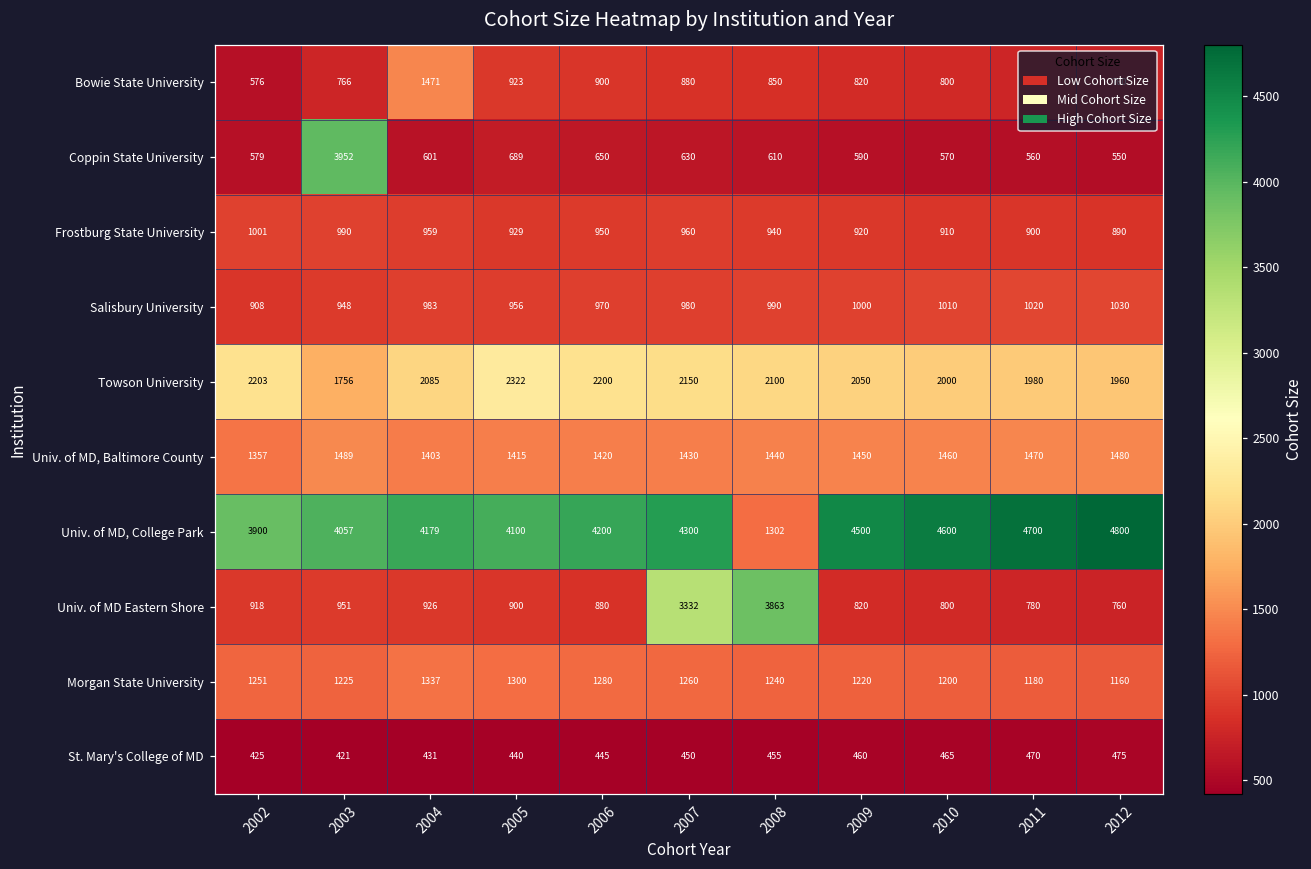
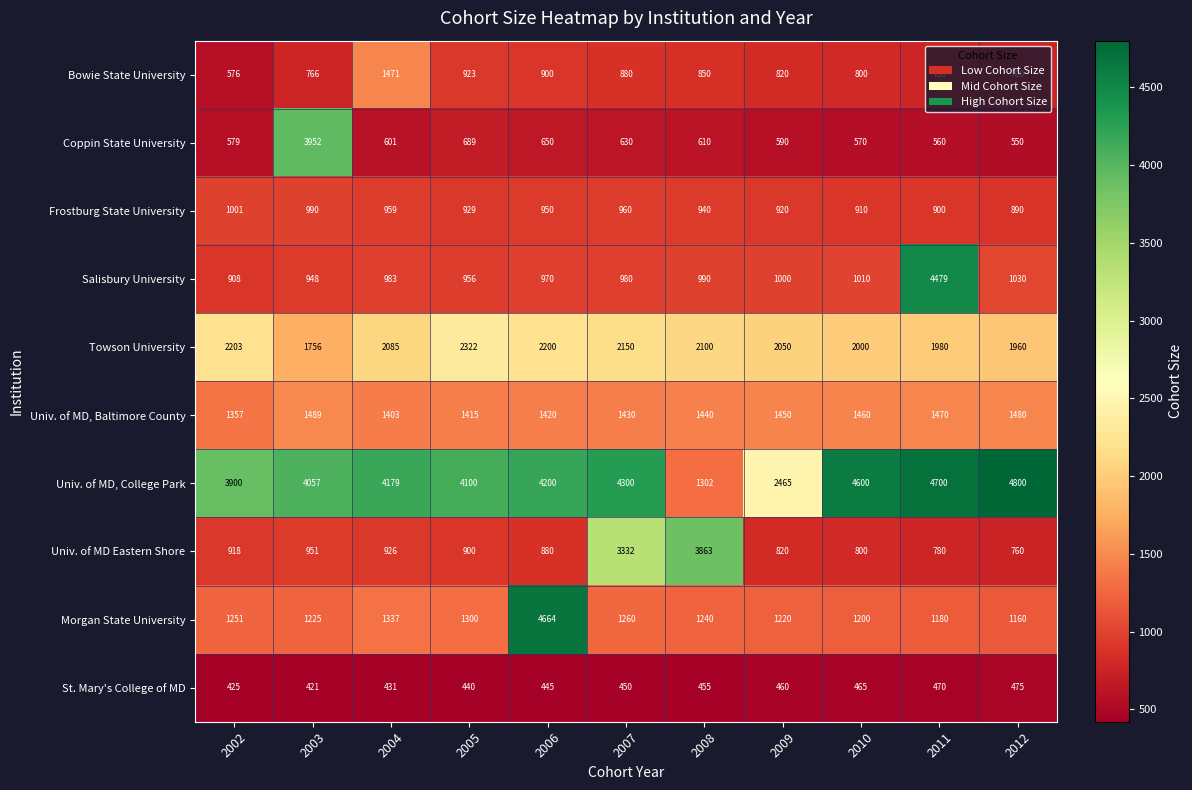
  {
    "Bowie State University": {
      "2002": 576,
      "2003": 766,
      "2004": 1471,
      "2005": 923,
      "2006": 900,
      "2007": 880,
      "2008": 850,
      "2009": 820,
      "2010": 800
    },
    "Coppin State University": {
      "2002": 579,
      "2003": 3952,
      "2004": 601,
      "2005": 689,
      "2006": 650,
      "2007": 630,
      "2008": 610,
      "2009": 590,
      "2010": 570,
      "2011": 560,
      "2012": 550
    },
    "Frostburg State University": {
      "2002": 1001,
      "2003": 990,
      "2004": 959,
      "2005": 929,
      "2006": 950,
      "2007": 960,
      "2008": 940,
      "2009": 920,
      "2010": 910,
      "2011": 900,
      "2012": 890
    },
    "Salisbury University": {
      "2002": 908,
      "2003": 948,
      "2004": 983,
      "2005": 956,
      "2006": 970,
      "2007": 980,
      "2008": 990,
      "2009": 1000,
      "2010": 1010,
-     "2011": 1020,
+     "2011": 4479,
      "2012": 1030
    },
    "Towson University": {
      "2002": 2203,
      "2003": 1756,
      "2004": 2085,
      "2005": 2322,
      "2006": 2200,
      "2007": 2150,
      "2008": 2100,
      "2009": 2050,
      "2010": 2000,
      "2011": 1980,
      "2012": 1960
    },
    "Univ. of MD, Baltimore County": {
      "2002": 1357,
      "2003": 1489,
      "2004": 1403,
      "2005": 1415,
      "2006": 1420,
      "2007": 1430,
      "2008": 1440,
      "2009": 1450,
      "2010": 1460,
      "2011": 1470,
      "2012": 1480
    },
    "Univ. of MD, College Park": {
      "2002": 3900,
      "2003": 4057,
      "2004": 4179,
      "2005": 4100,
      "2006": 4200,
      "2007": 4300,
      "2008": 1302,
-     "2009": 4500,
+     "2009": 2465,
      "2010": 4600,
      "2011": 4700,
      "2012": 4800
    },
    "Univ. of MD Eastern Shore": {
      "2002": 918,
      "2003": 951,
      "2004": 926,
      "2005": 900,
      "2006": 880,
      "2007": 3332,
      "2008": 3863,
      "2009": 820,
      "2010": 800,
      "2011": 780,
      "2012": 760
    },
    "Morgan State University": {
      "2002": 1251,
      "2003": 1225,
      "2004": 1337,
      "2005": 1300,
-     "2006": 1280,
+     "2006": 4664,
      "2007": 1260,
      "2008": 1240,
      "2009": 1220,
      "2010": 1200,
      "2011": 1180,
      "2012": 1160
    },
    "St. Mary's College of MD": {
      "2002": 425,
      "2003": 421,
      "2004": 431,
      "2005": 440,
      "2006": 445,
      "2007": 450,
      "2008": 455,
      "2009": 460,
      "2010": 465,
      "2011": 470,
      "2012": 475
    }
  }
